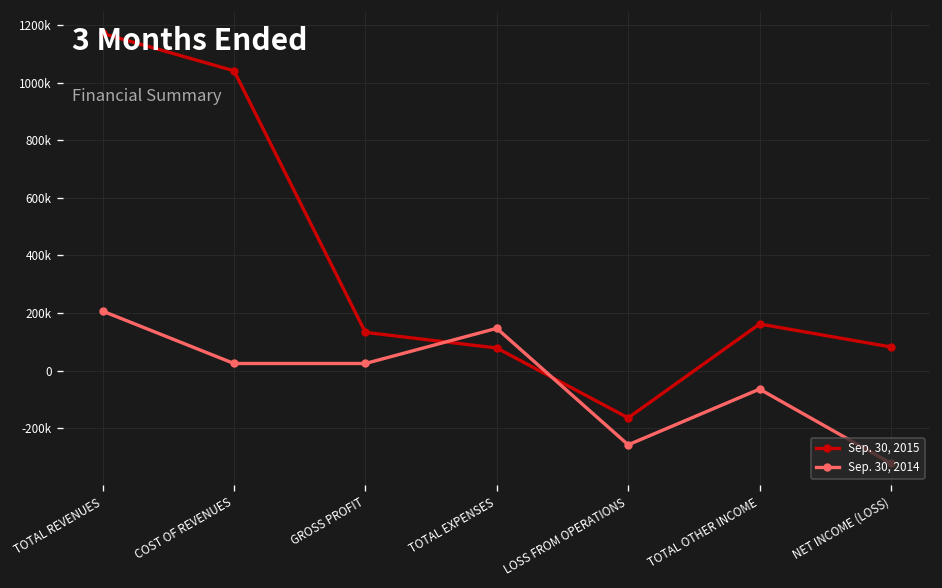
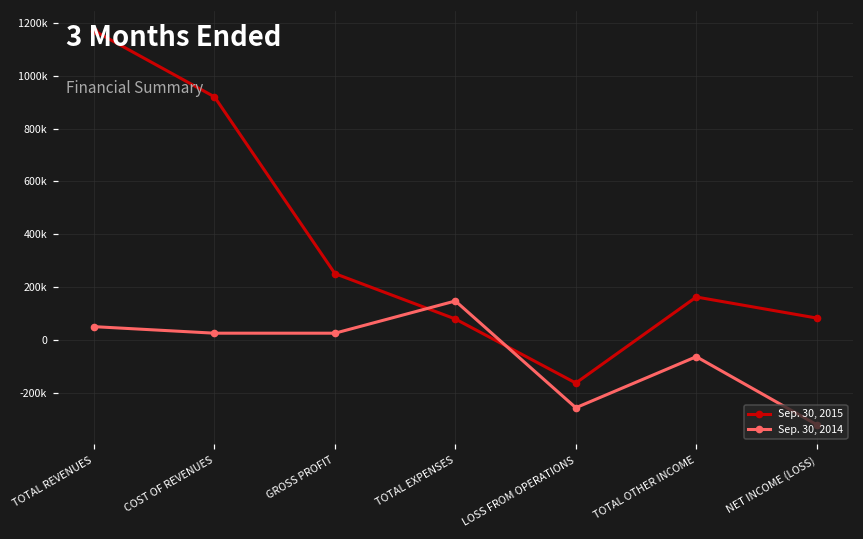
  {
    "Sep. 30, 2015": {
-     "COST OF REVENUES": 1040000,
-     "GROSS PROFIT": 130000,
+     "COST OF REVENUES": 920000,
+     "GROSS PROFIT": 250000,
      "TOTAL EXPENSES": 80000,
      "LOSS FROM OPERATIONS": -160000,
      "TOTAL OTHER INCOME": 160000,
      "NET INCOME (LOSS)": 80000
    },
    "Sep. 30, 2014": {
-     "TOTAL REVENUES": 210000,
+     "TOTAL REVENUES": 50000,
      "COST OF REVENUES": 20000,
      "GROSS PROFIT": 20000,
      "TOTAL EXPENSES": 150000,
      "LOSS FROM OPERATIONS": -260000,
      "TOTAL OTHER INCOME": -60000
    }
  }
